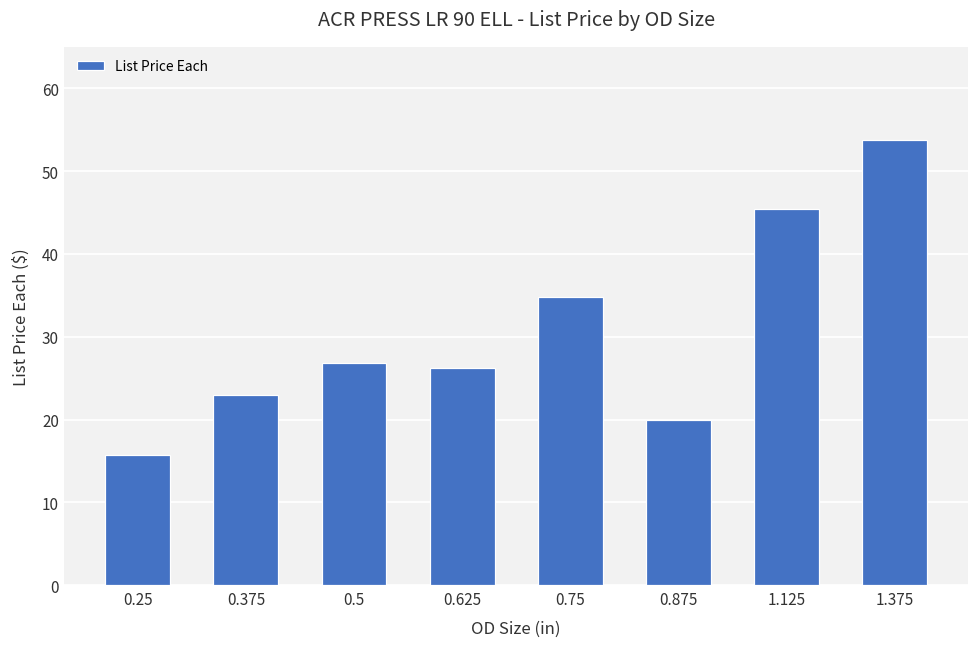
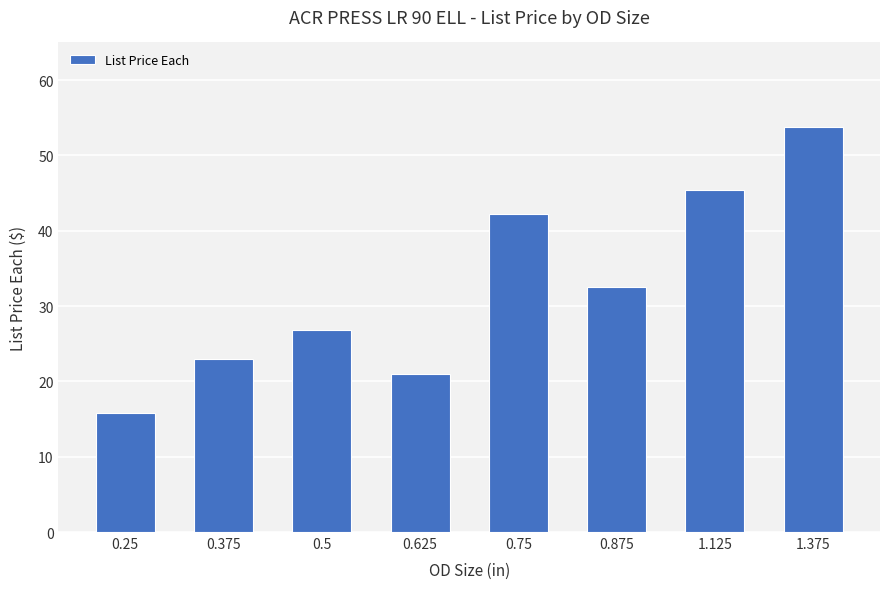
  {
    "0.25": 16,
    "0.375": 23,
    "0.5": 27,
-   "0.625": 26,
-   "0.75": 35,
-   "0.875": 20,
+   "0.625": 21,
+   "0.75": 42,
+   "0.875": 32,
    "1.125": 45,
    "1.375": 54
  }
